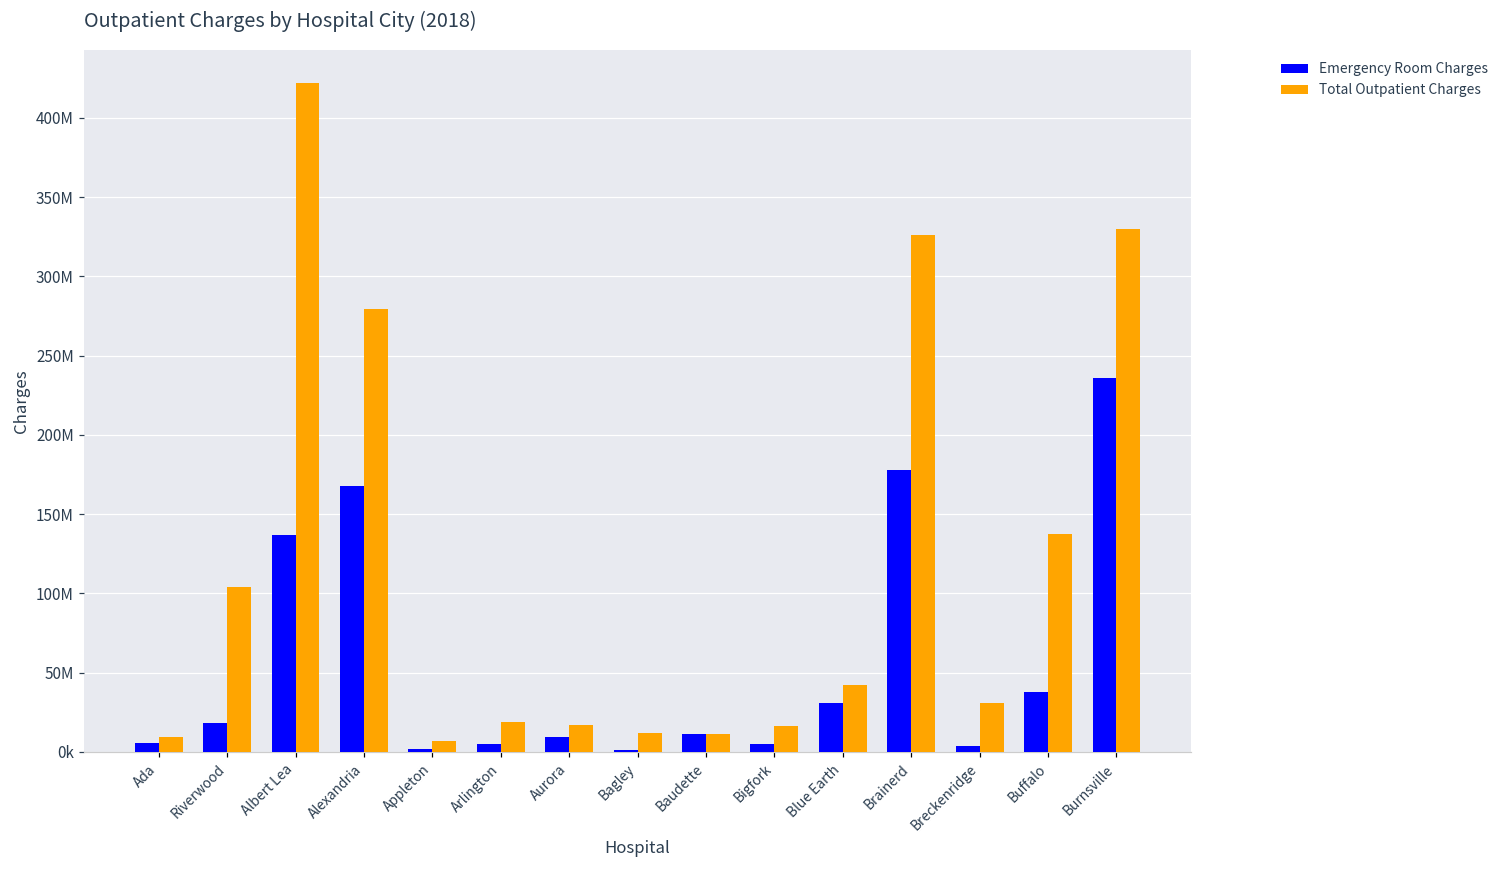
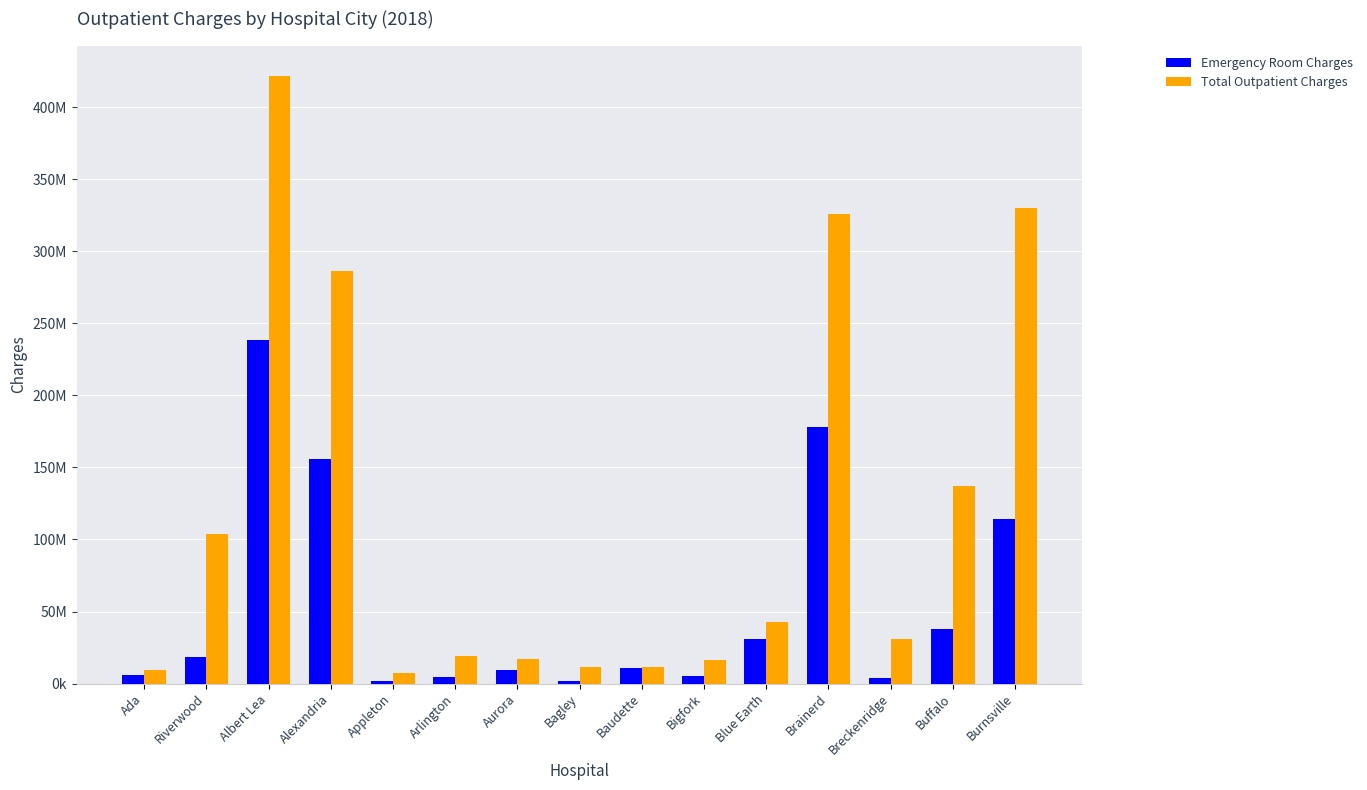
  {
    "Emergency Room Charges": {
      "Ada": 6000000,
      "Riverwood": 18000000,
-     "Albert Lea": 137000000,
-     "Alexandria": 168000000,
+     "Albert Lea": 238000000,
+     "Alexandria": 156000000,
      "Appleton": 2000000,
      "Arlington": 5000000,
      "Aurora": 9000000,
      "Baudette": 11000000,
      "Bigfork": 5000000,
      "Blue Earth": 31000000,
      "Brainerd": 178000000,
      "Breckenridge": 4000000,
      "Buffalo": 38000000,
-     "Burnsville": 236000000
+     "Burnsville": 114000000
    },
    "Total Outpatient Charges": {
      "Ada": 10000000,
      "Riverwood": 104000000,
      "Albert Lea": 422000000,
-     "Alexandria": 280000000,
+     "Alexandria": 286000000,
      "Appleton": 7000000,
      "Arlington": 19000000,
      "Aurora": 17000000,
      "Bagley": 12000000,
      "Baudette": 12000000,
      "Bigfork": 16000000,
      "Blue Earth": 42000000,
      "Brainerd": 326000000,
      "Breckenridge": 31000000,
      "Buffalo": 137000000,
      "Burnsville": 330000000
    }
  }
